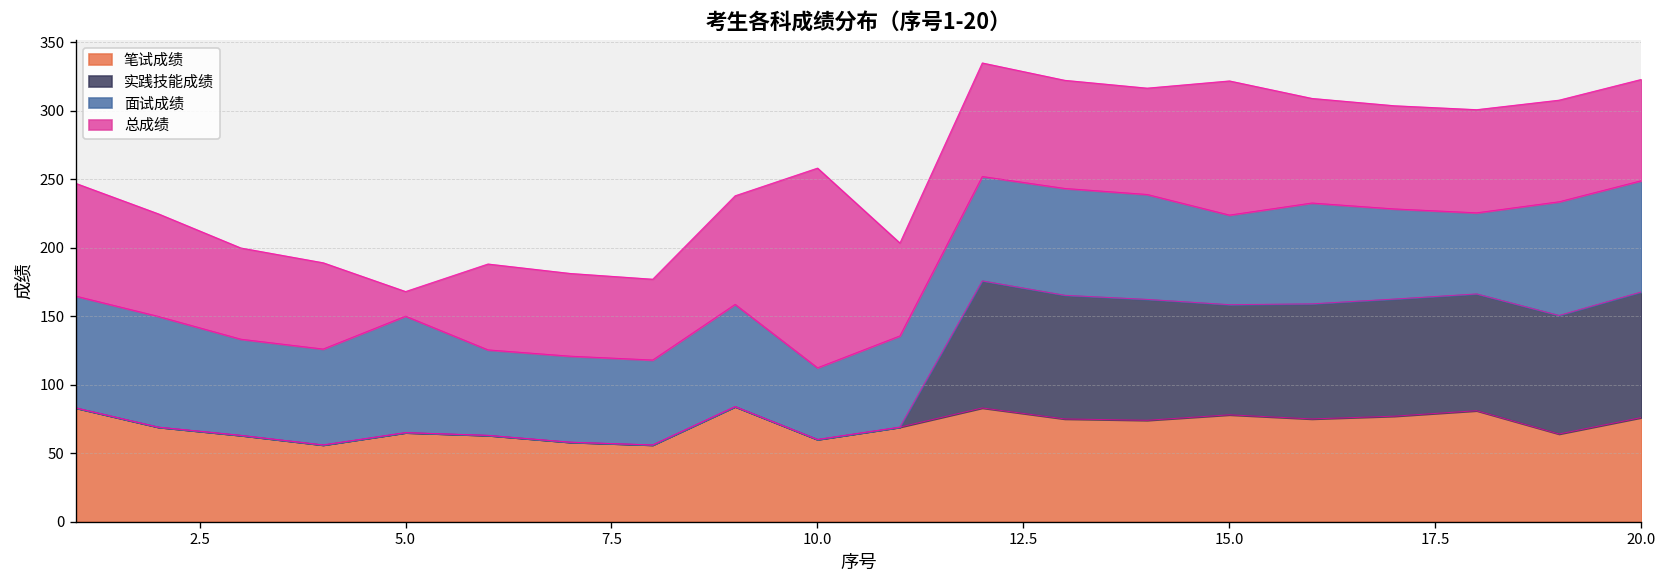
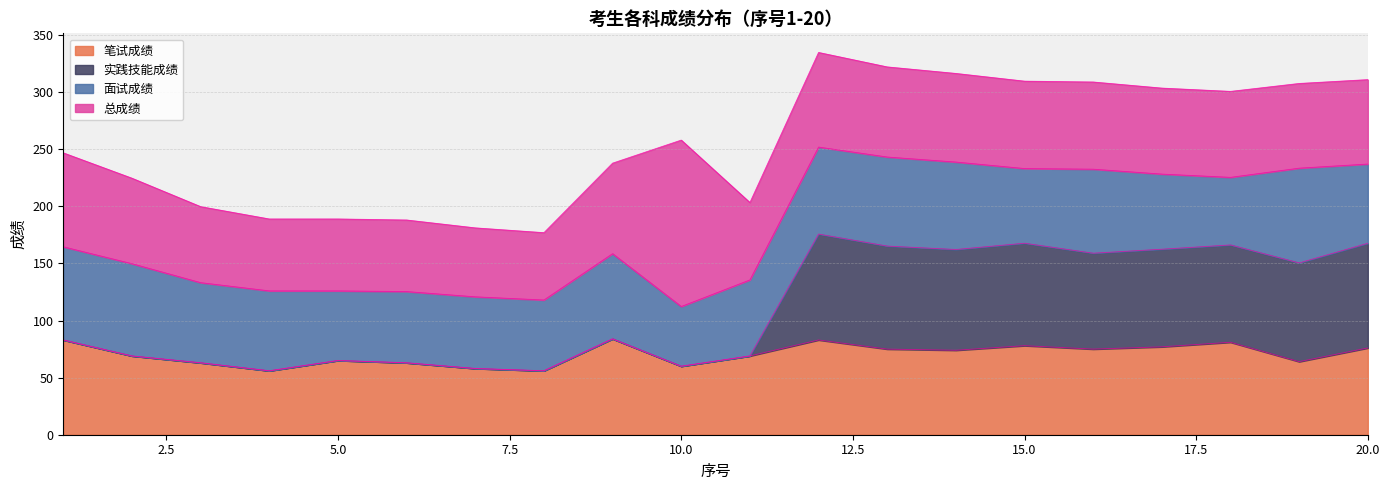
  {
    "笔试成绩": {
      "15.0": 78,
      "20.0": 76
    },
    "实践技能成绩": {
-     "15.0": 80,
+     "15.0": 90,
      "20.0": 92
    },
    "面试成绩": {
-     "5.0": 85,
+     "5.0": 61,
      "10.0": 52,
      "15.0": 65,
-     "20.0": 81
+     "20.0": 69
    },
    "总成绩": {
-     "5.0": 18,
+     "5.0": 63,
      "10.0": 146,
-     "15.0": 98,
+     "15.0": 77,
      "20.0": 74
    }
  }
